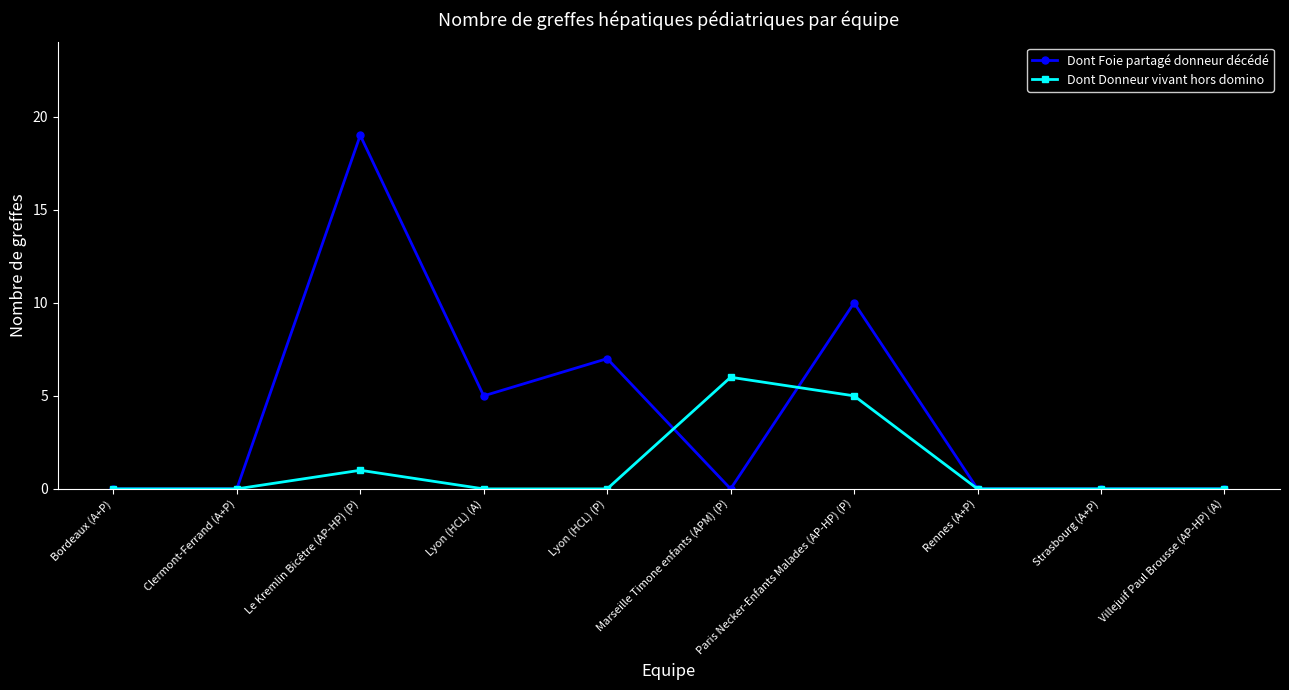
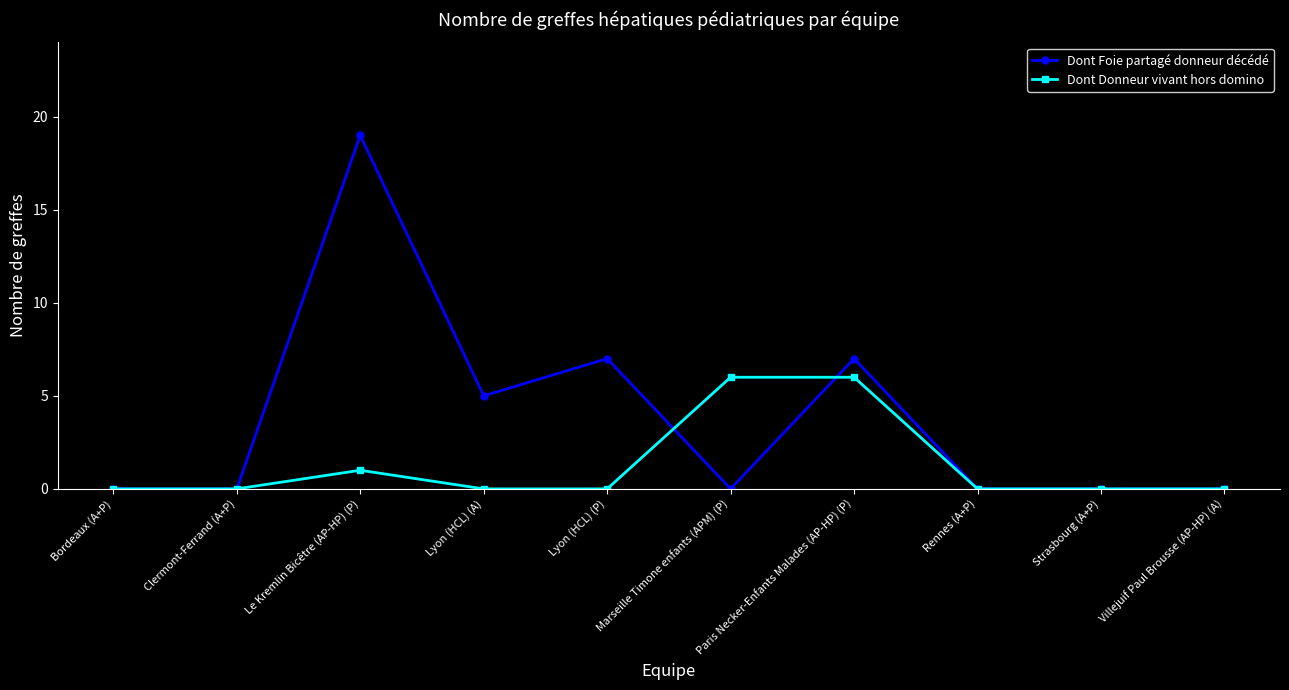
  {
    "Dont Foie partagé donneur décédé": {
      "Le Kremlin Bicêtre (AP-HP) (P)": 19,
      "Lyon (HCL) (A)": 5,
      "Lyon (HCL) (P)": 7,
      "Marseille Timone enfants (APM) (P)": 0,
-     "Paris Necker-Enfants Malades (AP-HP) (P)": 10
+     "Paris Necker-Enfants Malades (AP-HP) (P)": 7
    },
    "Dont Donneur vivant hors domino": {
      "Le Kremlin Bicêtre (AP-HP) (P)": 1,
      "Lyon (HCL) (A)": 0,
      "Lyon (HCL) (P)": 0,
      "Marseille Timone enfants (APM) (P)": 6,
-     "Paris Necker-Enfants Malades (AP-HP) (P)": 5
+     "Paris Necker-Enfants Malades (AP-HP) (P)": 6
    }
  }
